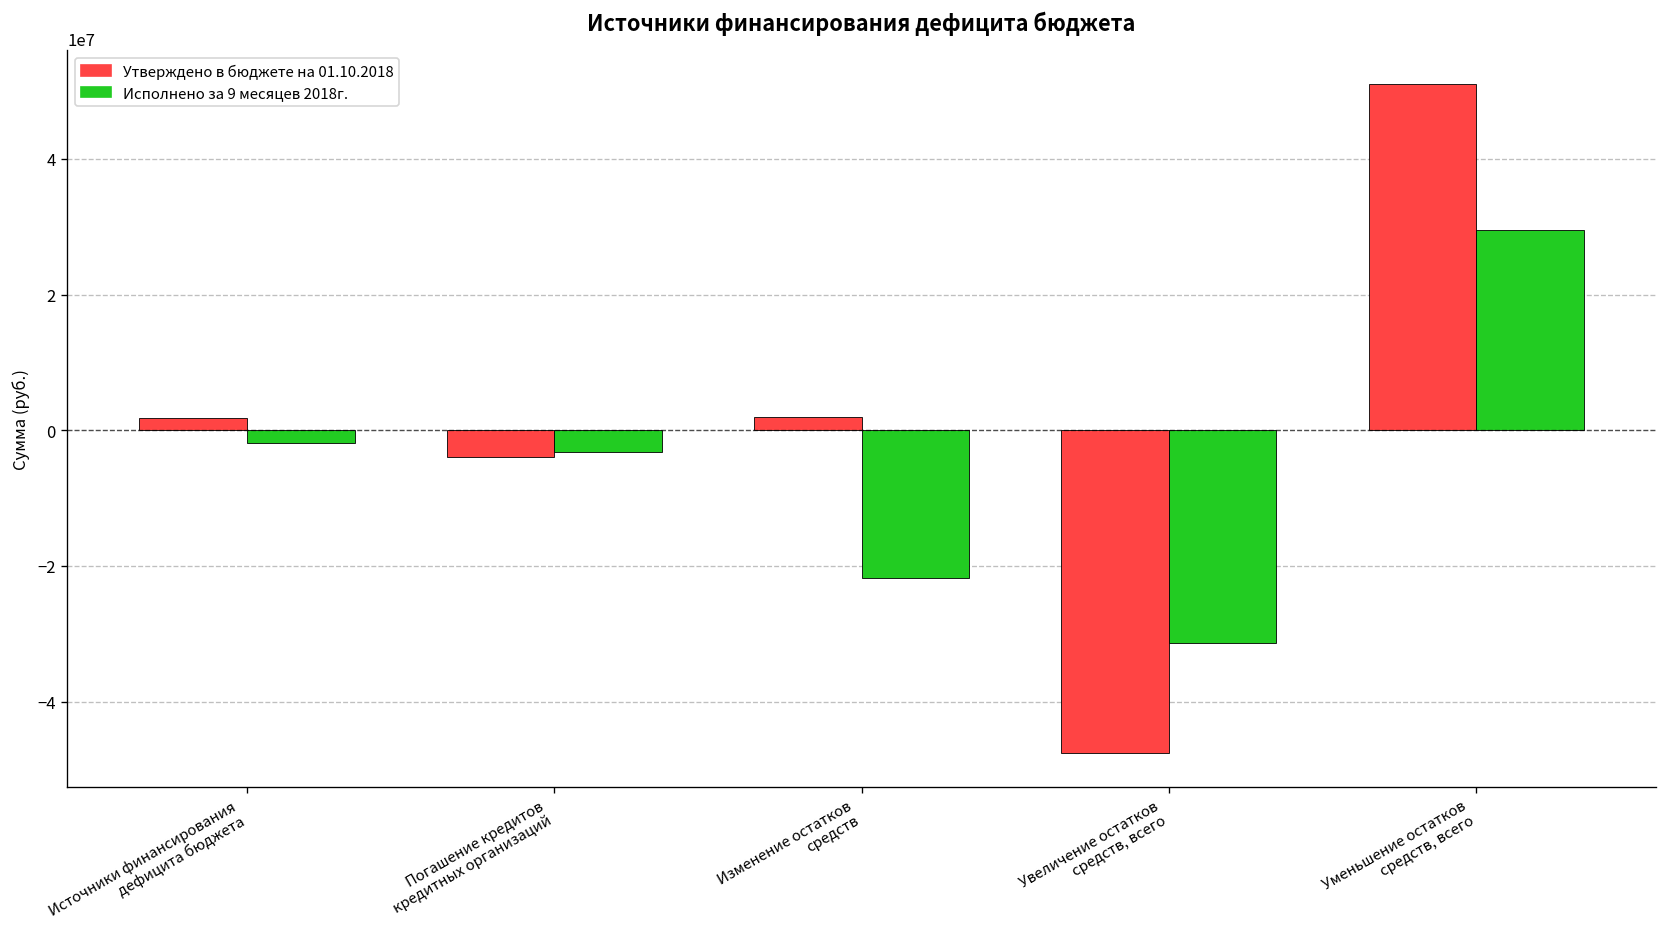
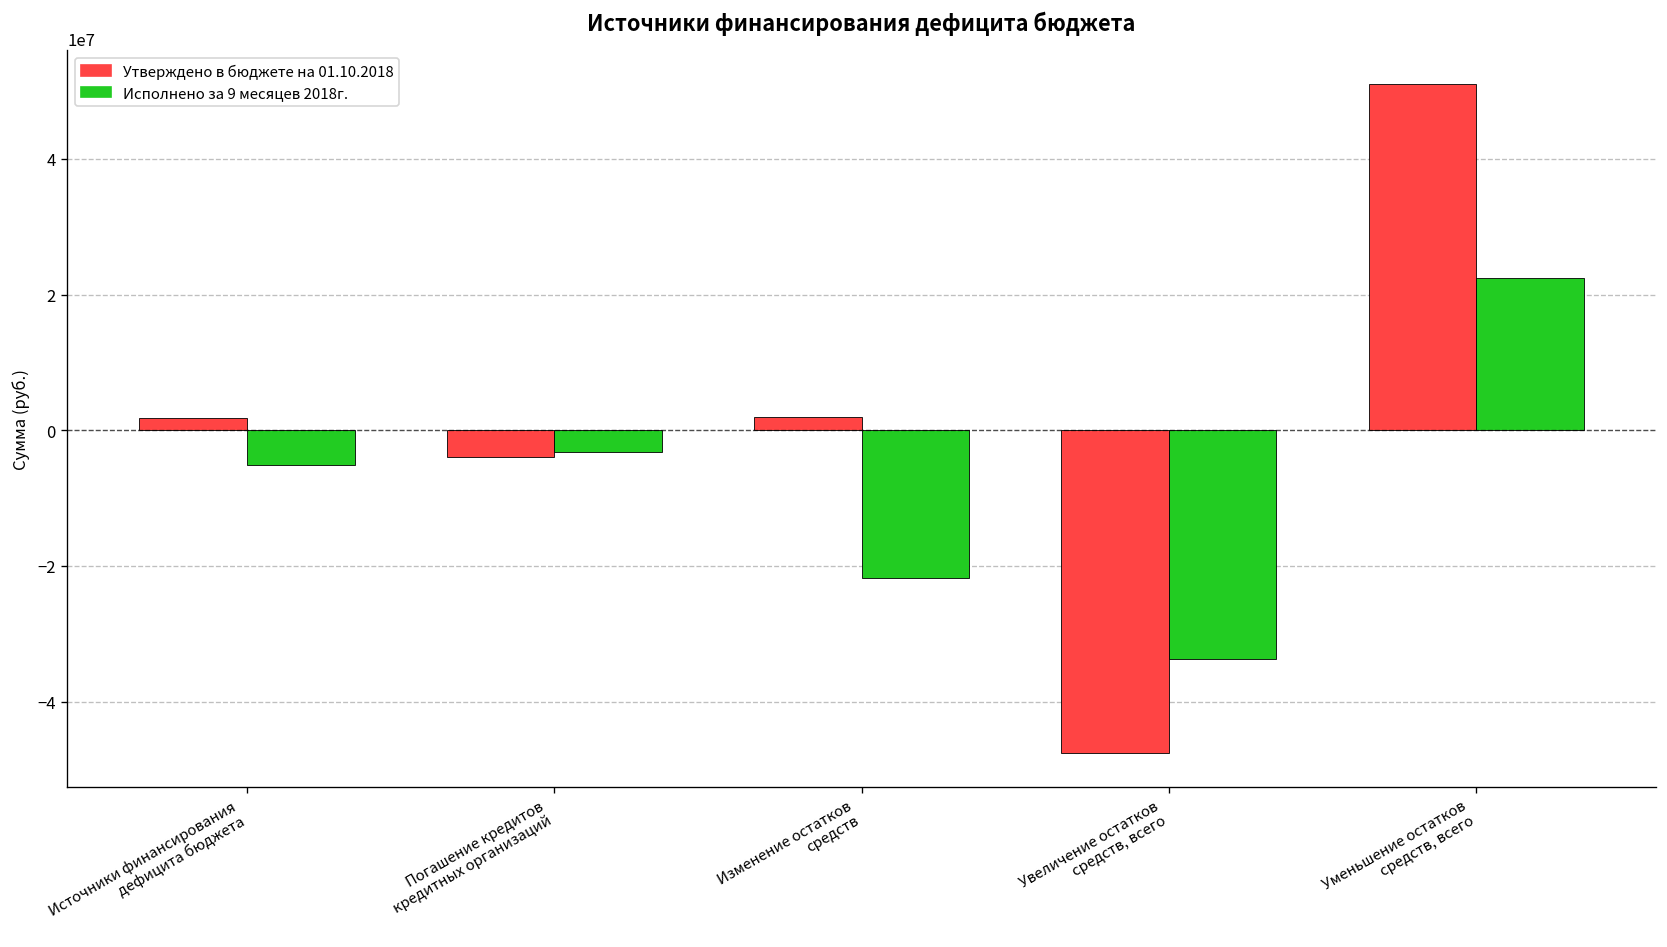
  {
    "Утверждено в бюджете на 01.10.2018": {
      "Источники финансирования дефицита бюджета": 2000000,
      "Погашение кредитов кредитных организаций": -4000000,
      "Изменение остатков средств": 2000000,
      "Увеличение остатков средств, всего": -48000000,
      "Уменьшение остатков средств, всего": 51000000
    },
    "Исполнено за 9 месяцев 2018г.": {
-     "Источники финансирования дефицита бюджета": -2000000,
+     "Источники финансирования дефицита бюджета": -5000000,
      "Погашение кредитов кредитных организаций": -3000000,
      "Изменение остатков средств": -22000000,
-     "Увеличение остатков средств, всего": -31000000,
-     "Уменьшение остатков средств, всего": 30000000
+     "Увеличение остатков средств, всего": -34000000,
+     "Уменьшение остатков средств, всего": 22000000
    }
  }
